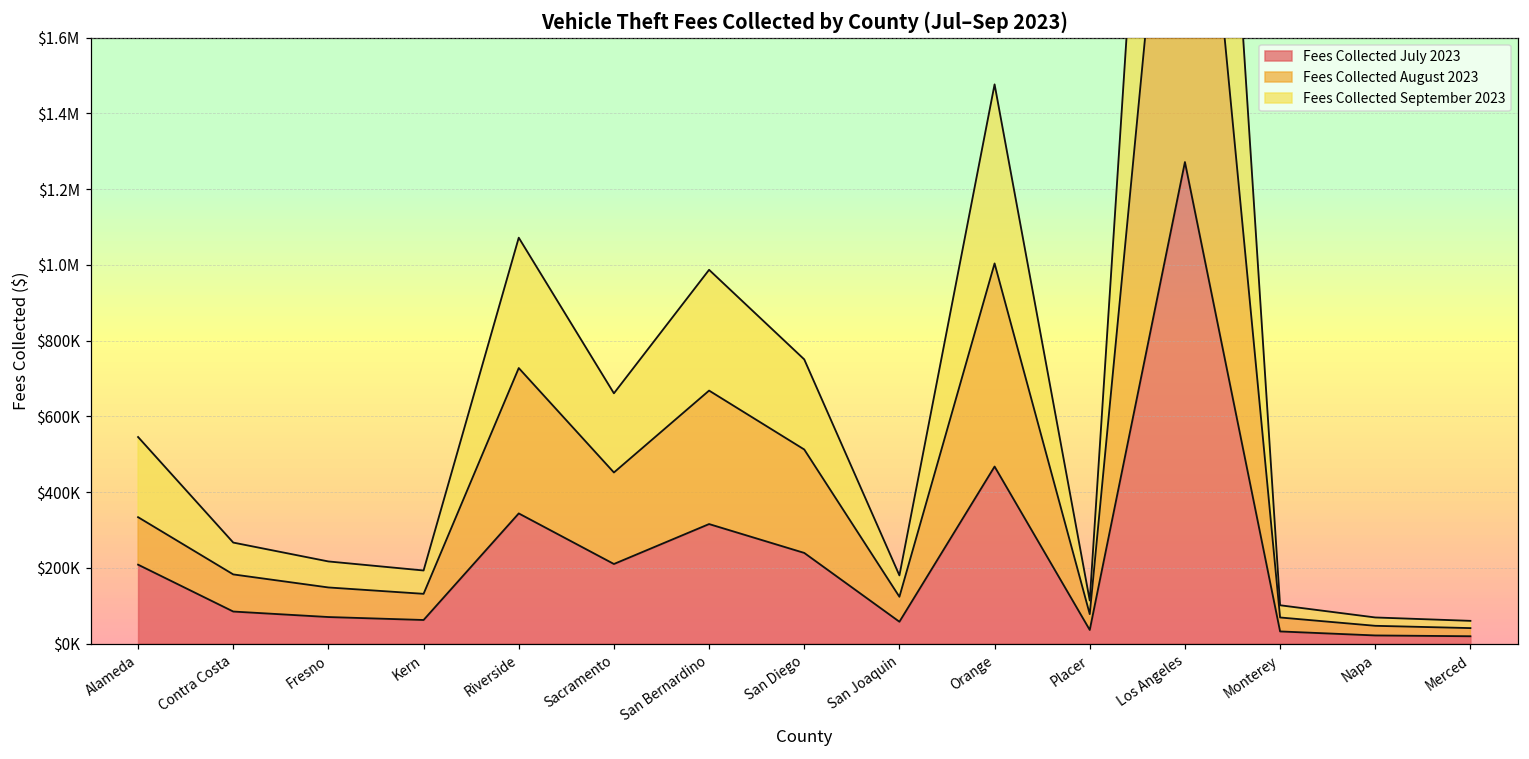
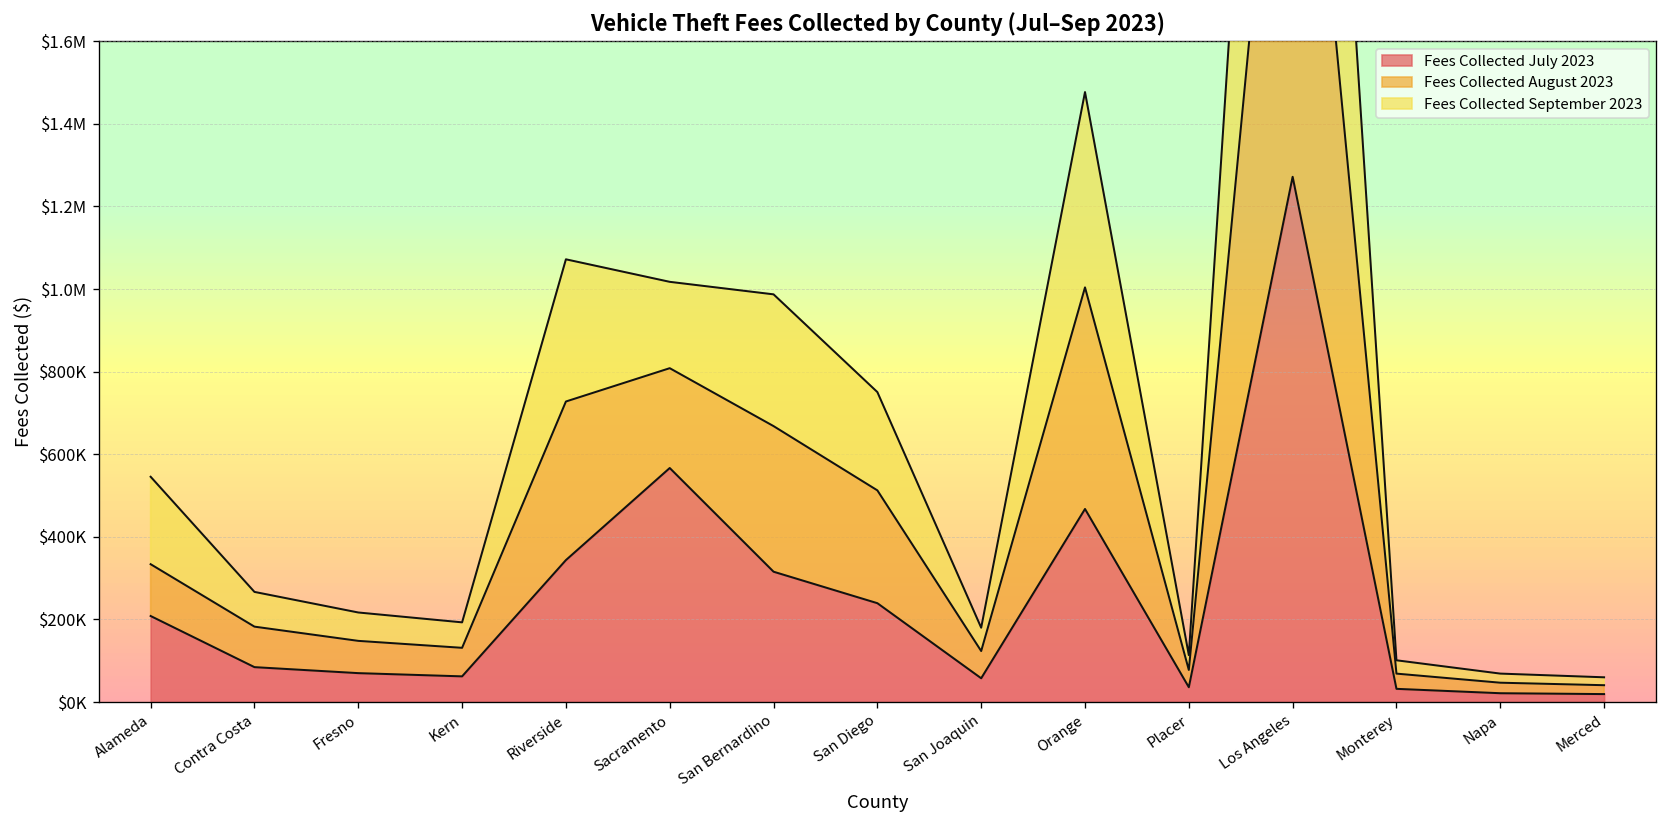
  {
    "Fees Collected July 2023": {
      "Alameda": "$210000",
      "Contra Costa": "$80000",
      "Fresno": "$70000",
      "Kern": "$60000",
      "Riverside": "$340000",
-     "Sacramento": "$210000",
+     "Sacramento": "$570000",
      "San Bernardino": "$320000",
      "San Diego": "$240000",
      "San Joaquin": "$60000",
      "Orange": "$470000",
      "Placer": "$40000",
      "Los Angeles": "$1270000",
      "Monterey": "$30000",
      "Napa": "$20000",
      "Merced": "$20000"
    },
    "Fees Collected August 2023": {
      "Alameda": "$130000",
      "Contra Costa": "$100000",
      "Fresno": "$80000",
      "Kern": "$70000",
      "Riverside": "$380000",
      "Sacramento": "$240000",
      "San Bernardino": "$350000",
      "San Diego": "$270000",
      "San Joaquin": "$70000",
      "Orange": "$540000",
      "Placer": "$40000",
      "Monterey": "$40000",
      "Napa": "$30000",
      "Merced": "$20000"
    },
    "Fees Collected September 2023": {
      "Alameda": "$210000",
      "Contra Costa": "$80000",
      "Fresno": "$70000",
      "Kern": "$60000",
      "Riverside": "$340000",
      "Sacramento": "$210000",
      "San Bernardino": "$320000",
      "San Diego": "$240000",
      "San Joaquin": "$60000",
      "Orange": "$470000",
      "Placer": "$40000",
      "Monterey": "$30000",
      "Napa": "$20000",
      "Merced": "$20000"
    }
  }
